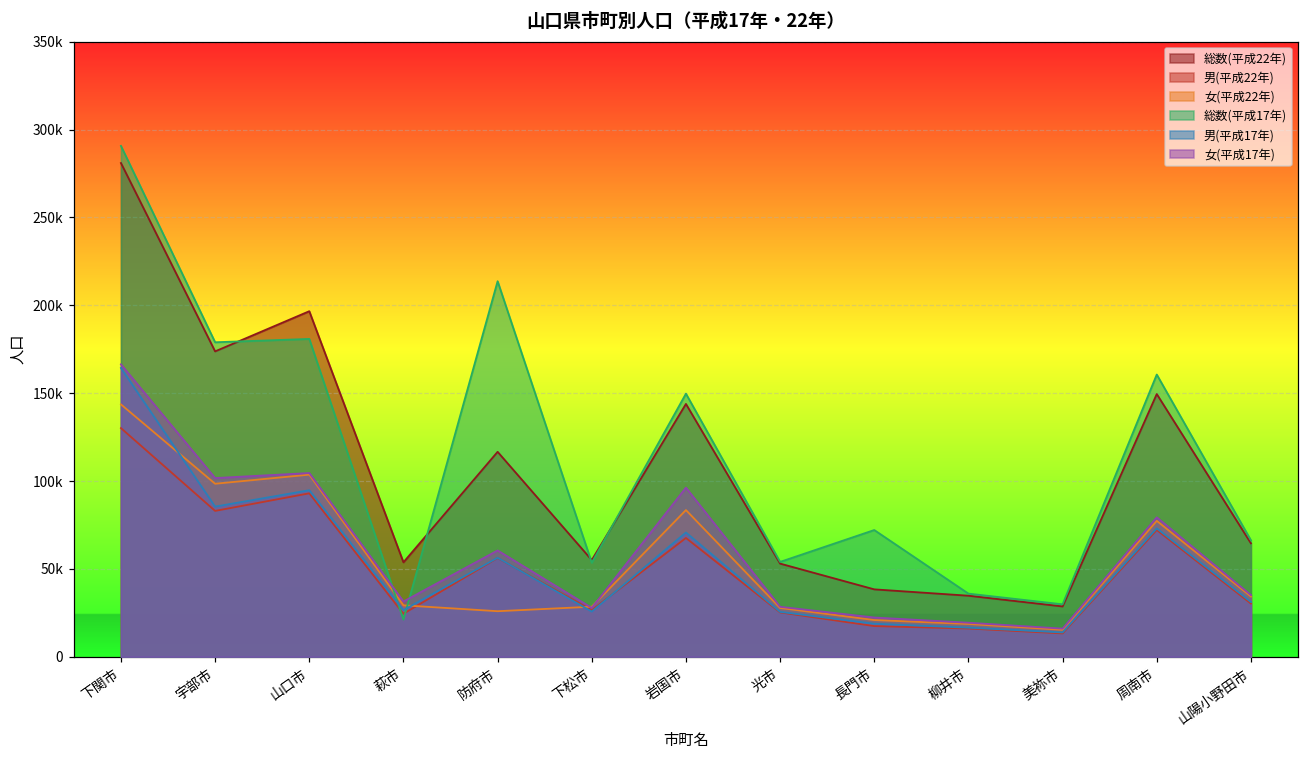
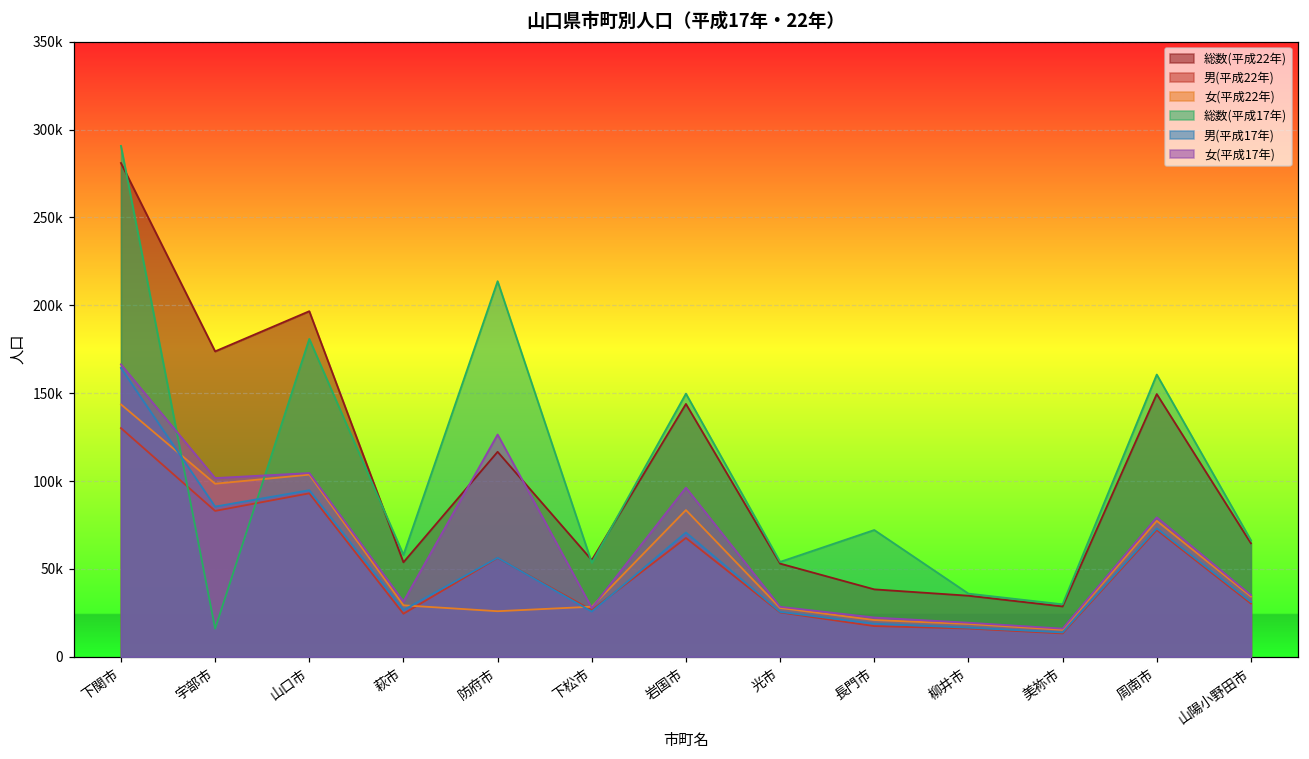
  {
    "女(平成22年)": {
      "下関市": 144000,
      "宇部市": 98000,
      "萩市": 29000,
      "防府市": 26000,
      "岩国市": 83000,
      "周南市": 77000
    },
    "総数(平成17年)": {
      "下関市": 291000,
-     "宇部市": 179000,
+     "宇部市": 16000,
      "山口市": 181000,
-     "萩市": 21000,
+     "萩市": 58000,
      "防府市": 214000,
      "岩国市": 150000,
      "長門市": 72000,
      "周南市": 161000,
      "山陽小野田市": 66000
    },
    "男(平成17年)": {
      "下関市": 164000,
      "宇部市": 85000,
      "山口市": 95000,
      "萩市": 27000,
      "岩国市": 71000
    },
    "女(平成17年)": {
      "下関市": 166000,
      "宇部市": 102000,
      "萩市": 31000,
-     "防府市": 60000,
+     "防府市": 126000,
      "岩国市": 96000,
      "周南市": 79000
    }
  }
